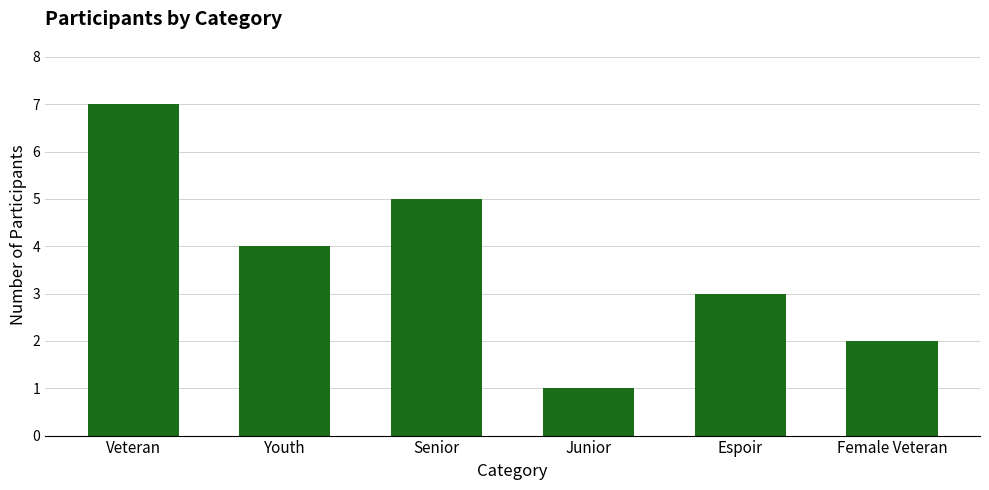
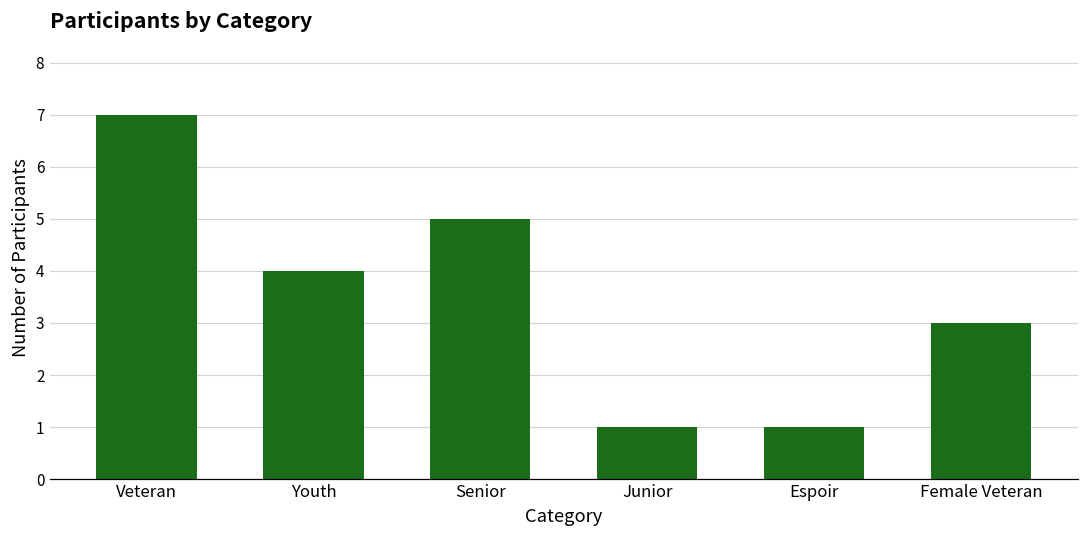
  {
    "Veteran": 7,
    "Youth": 4,
    "Senior": 5,
    "Junior": 1,
-   "Espoir": 3,
-   "Female Veteran": 2
+   "Espoir": 1,
+   "Female Veteran": 3
  }
